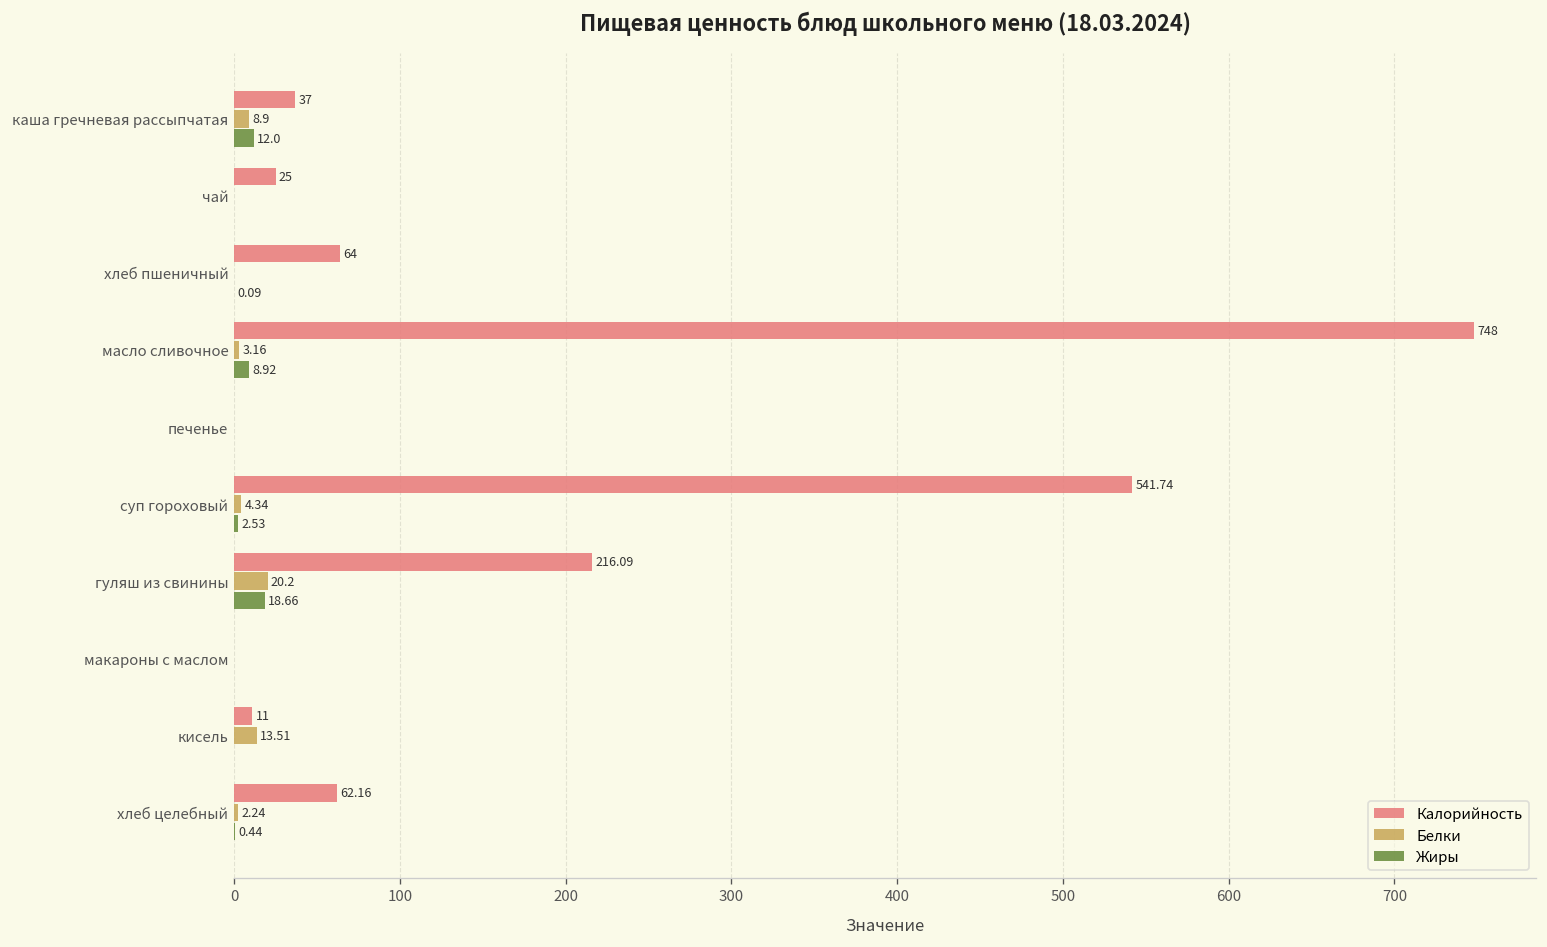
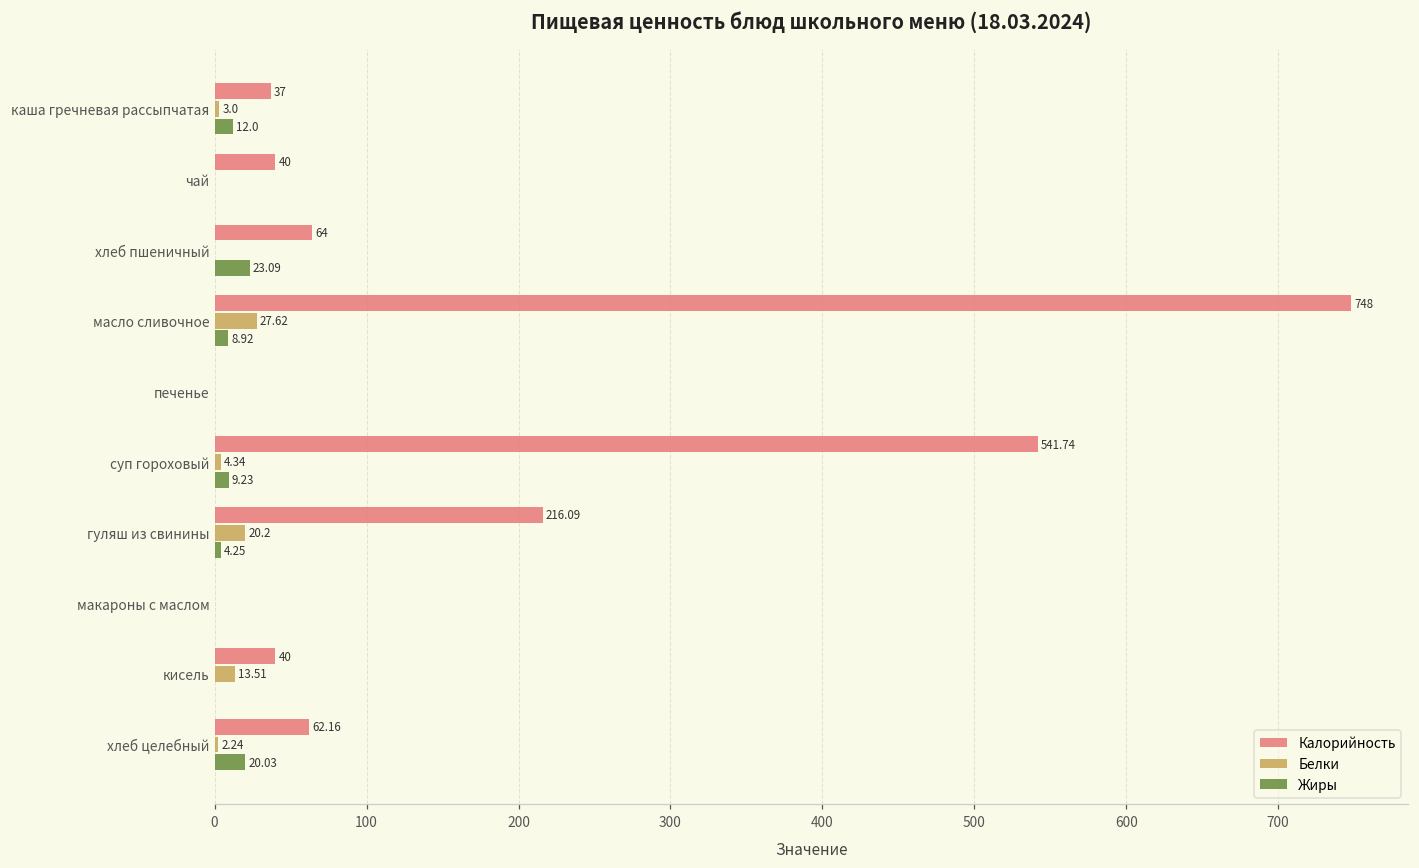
  {
    "Калорийность": {
      "каша гречневая рассыпчатая": 37,
-     "чай": 25,
+     "чай": 40,
      "хлеб пшеничный": 64,
      "масло сливочное": 748,
      "суп гороховый": 541.74,
      "гуляш из свинины": 216.09,
-     "кисель": 11,
+     "кисель": 40,
      "хлеб целебный": 62.16
    },
    "Белки": {
-     "каша гречневая рассыпчатая": 8.9,
-     "масло сливочное": 3.16,
+     "каша гречневая рассыпчатая": 3.0,
+     "масло сливочное": 27.62,
      "суп гороховый": 4.34,
      "гуляш из свинины": 20.2,
      "кисель": 13.51,
      "хлеб целебный": 2.24
    },
    "Жиры": {
      "каша гречневая рассыпчатая": 12.0,
-     "хлеб пшеничный": 0.09,
+     "хлеб пшеничный": 23.09,
      "масло сливочное": 8.92,
-     "суп гороховый": 2.53,
-     "гуляш из свинины": 18.66,
-     "хлеб целебный": 0.44
+     "суп гороховый": 9.23,
+     "гуляш из свинины": 4.25,
+     "хлеб целебный": 20.03
    }
  }
